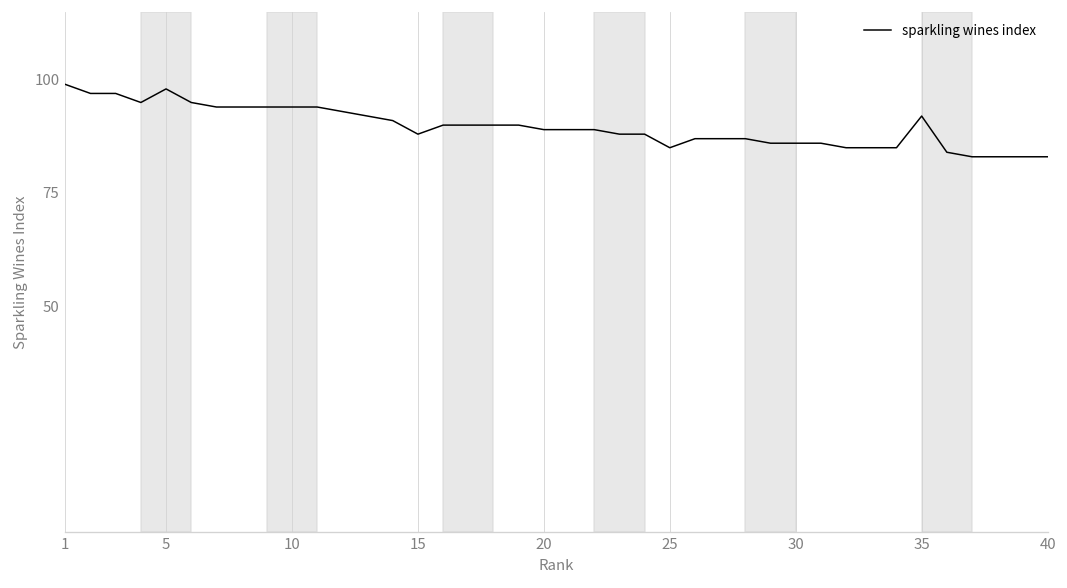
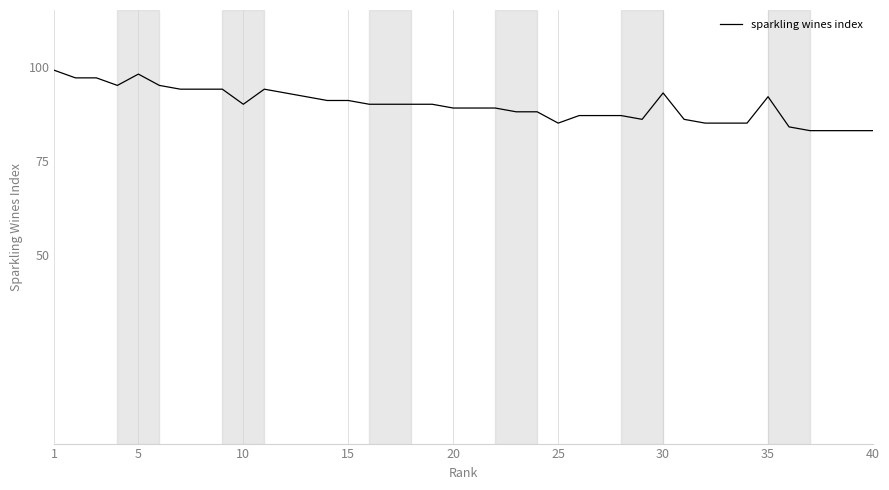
  {
    "1": 99,
    "5": 98,
-   "10": 94,
-   "15": 88,
+   "10": 90,
+   "15": 91,
    "20": 89,
    "25": 85,
-   "30": 86,
+   "30": 93,
    "35": 92,
    "40": 83
  }
